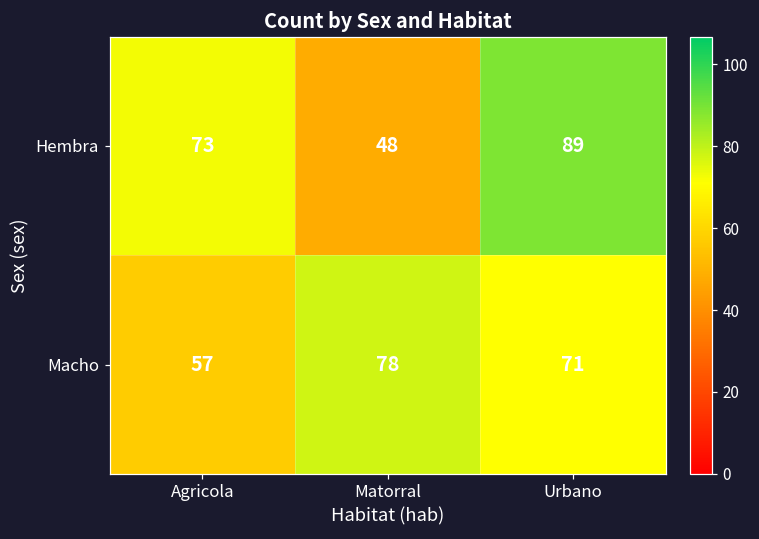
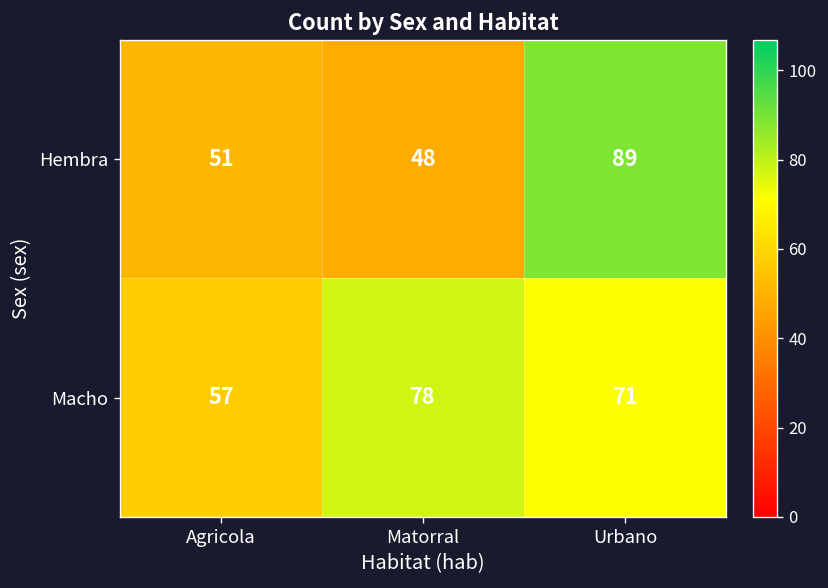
  {
    "Hembra": {
-     "Agricola": 73,
+     "Agricola": 51,
      "Matorral": 48,
      "Urbano": 89
    },
    "Macho": {
      "Agricola": 57,
      "Matorral": 78,
      "Urbano": 71
    }
  }
